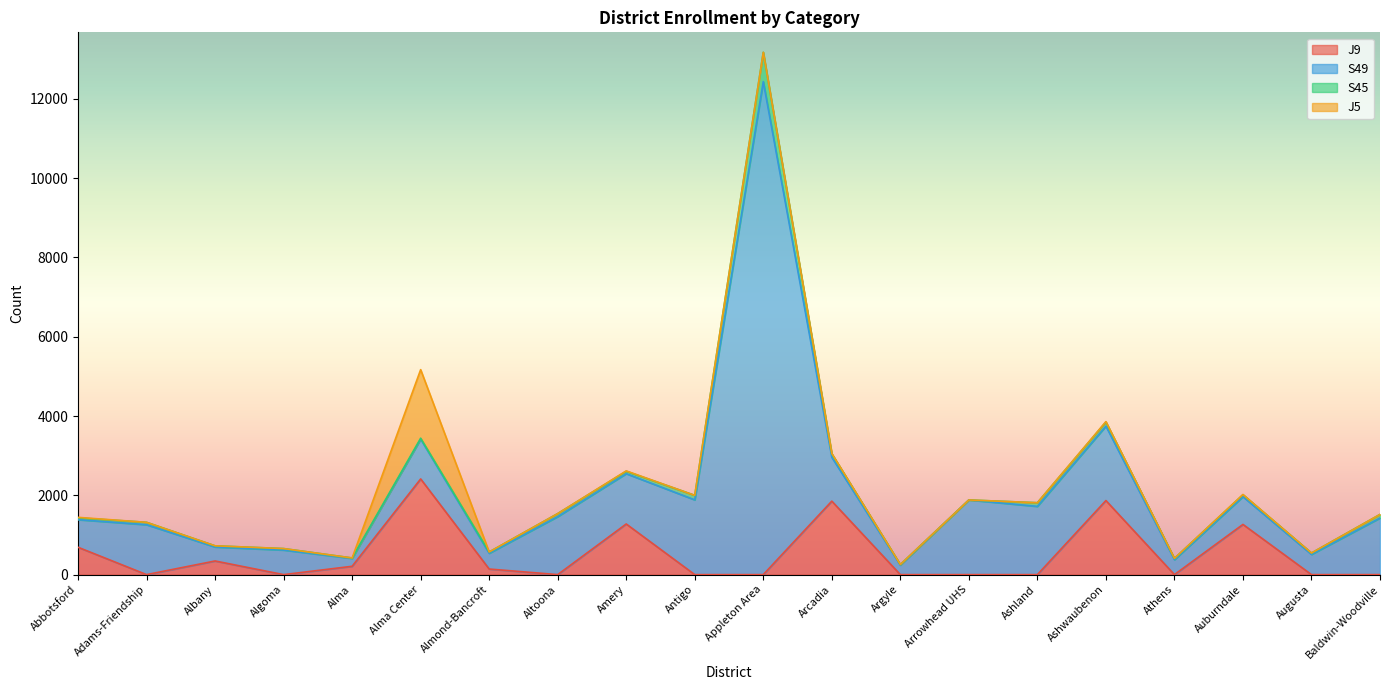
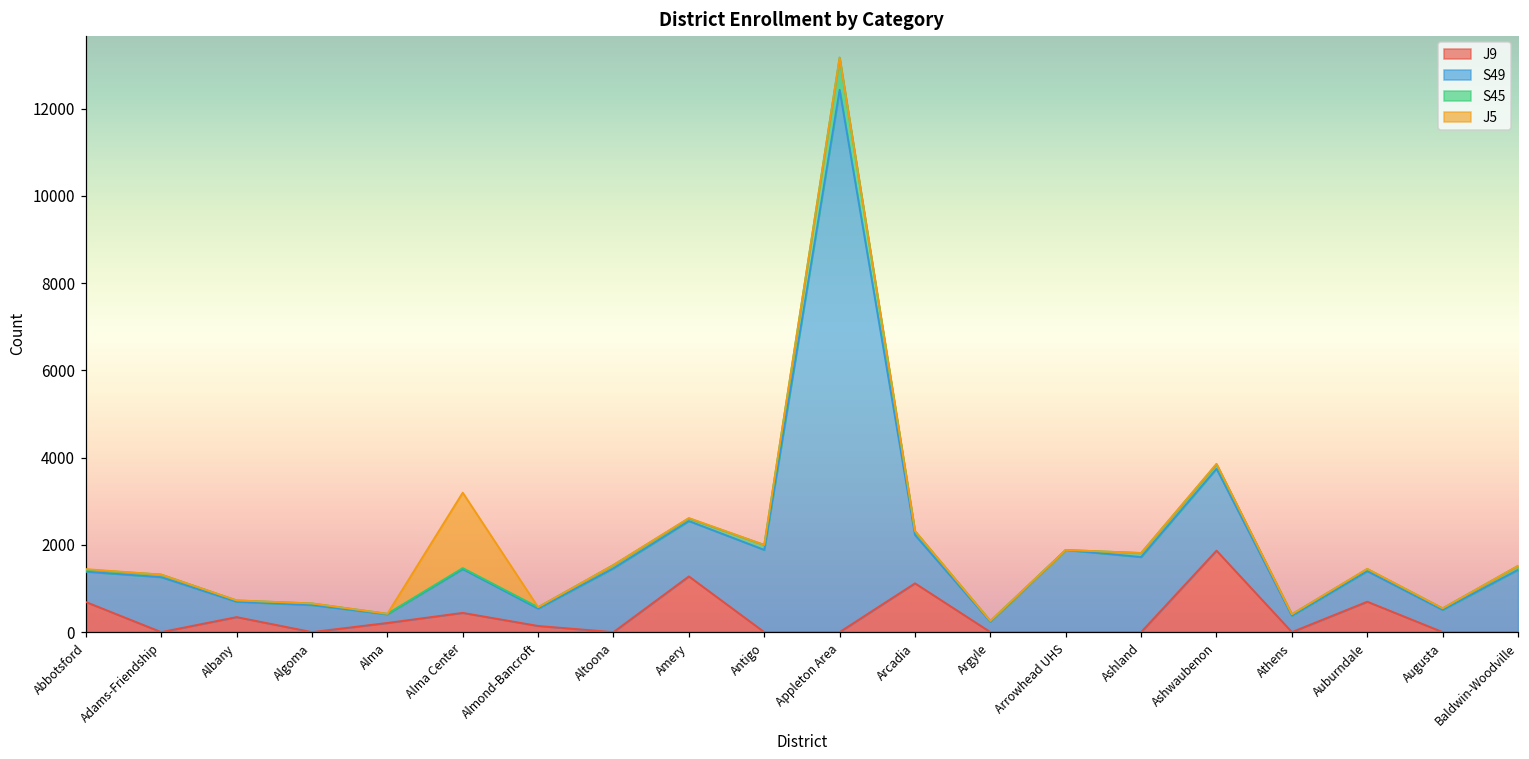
  {
    "J9": {
      "Abbotsford": 700,
      "Adams-Friendship": 0,
      "Albany": 300,
      "Algoma": 0,
      "Alma": 200,
-     "Alma Center": 2400,
+     "Alma Center": 400,
      "Almond-Bancroft": 100,
      "Altoona": 0,
      "Amery": 1300,
      "Antigo": 0,
      "Appleton Area": 0,
-     "Arcadia": 1900,
+     "Arcadia": 1100,
      "Argyle": 0,
      "Arrowhead UHS": 0,
      "Ashland": 0,
      "Ashwaubenon": 1900,
      "Athens": 0,
-     "Auburndale": 1300,
+     "Auburndale": 700,
      "Augusta": 0,
      "Baldwin-Woodville": 0
    },
    "S49": {
      "Altoona": 1500,
      "Antigo": 1900,
      "Appleton Area": 12400,
      "Arcadia": 1100,
      "Ashland": 1700,
      "Ashwaubenon": 1900,
      "Baldwin-Woodville": 1400
    },
    "J5": {
      "Alma Center": 1700
    }
  }
